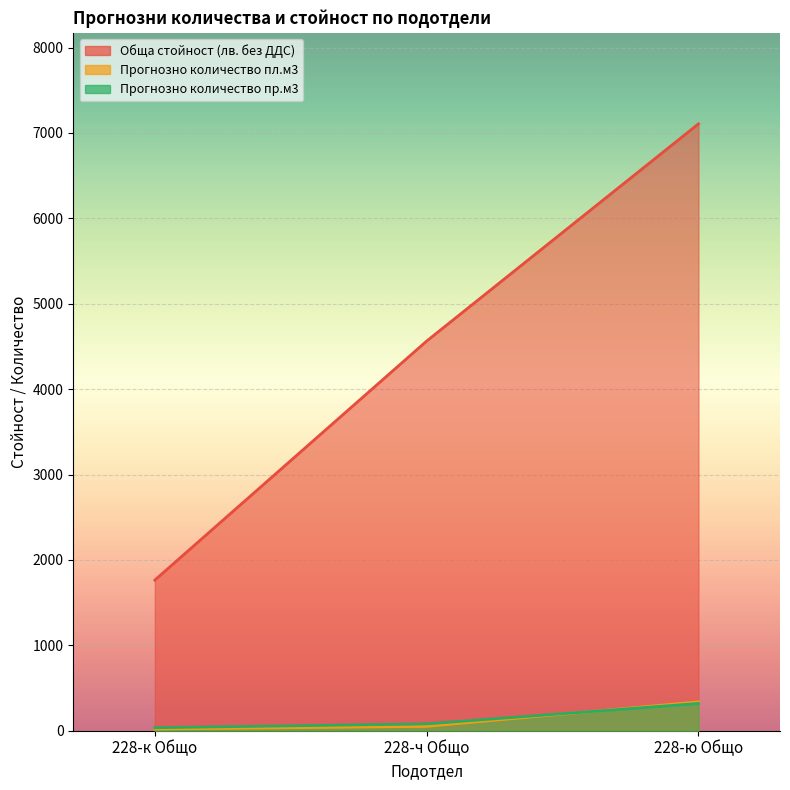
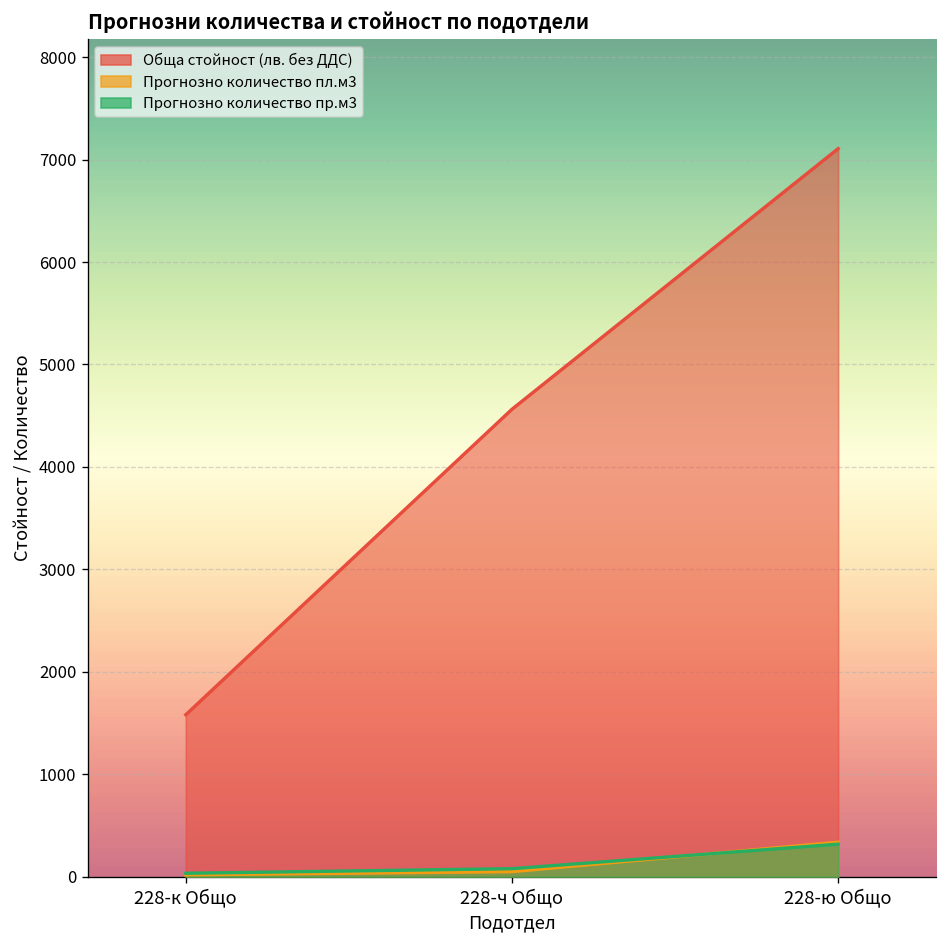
  {
    "Обща стойност (лв. без ДДС)": {
-     "228-к Общо": 1800,
+     "228-к Общо": 1600,
      "228-ч Общо": 4600,
      "228-ю Общо": 7100
    }
  }
